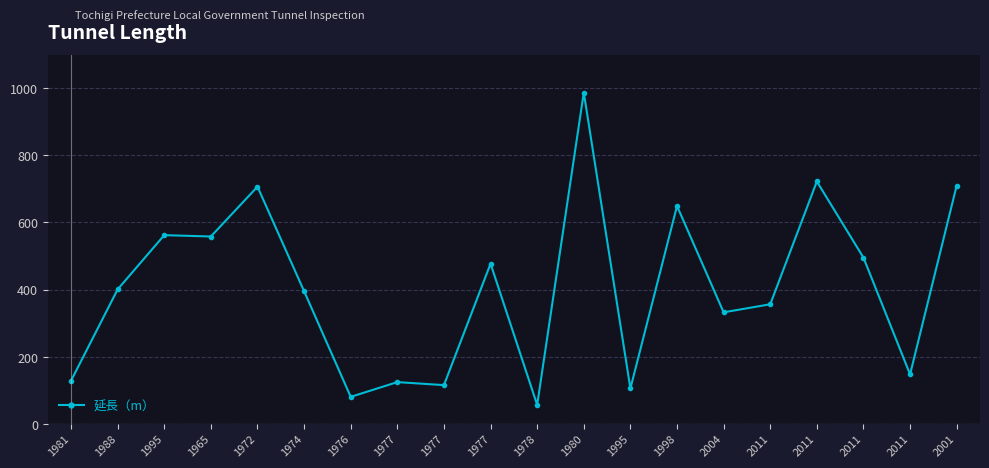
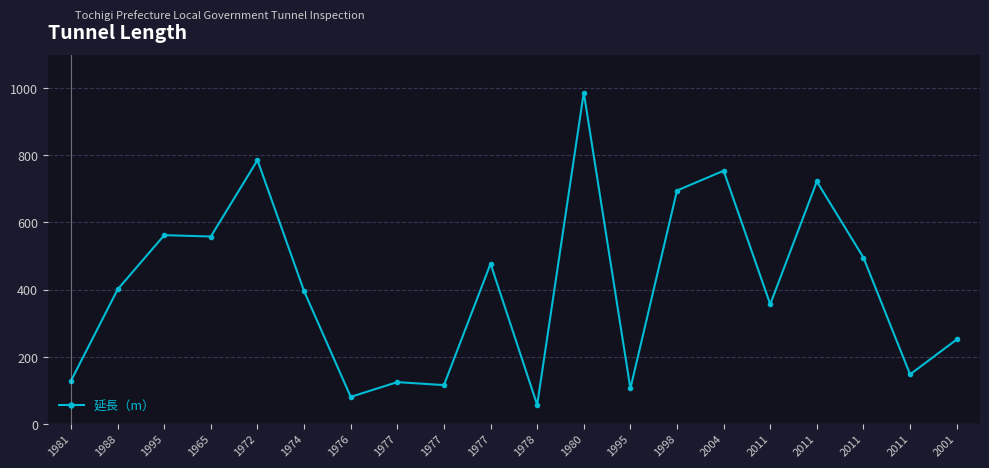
  {
    "1981": 130,
    "1988": 400,
    "1965": 560,
-   "1972": 710,
+   "1972": 790,
    "1974": 400,
    "1976": 80,
    "1978": 60,
    "1980": 990,
-   "1998": 650,
-   "2004": 330,
-   "2001": 710
+   "1998": 700,
+   "2004": 750,
+   "2001": 250
  }
